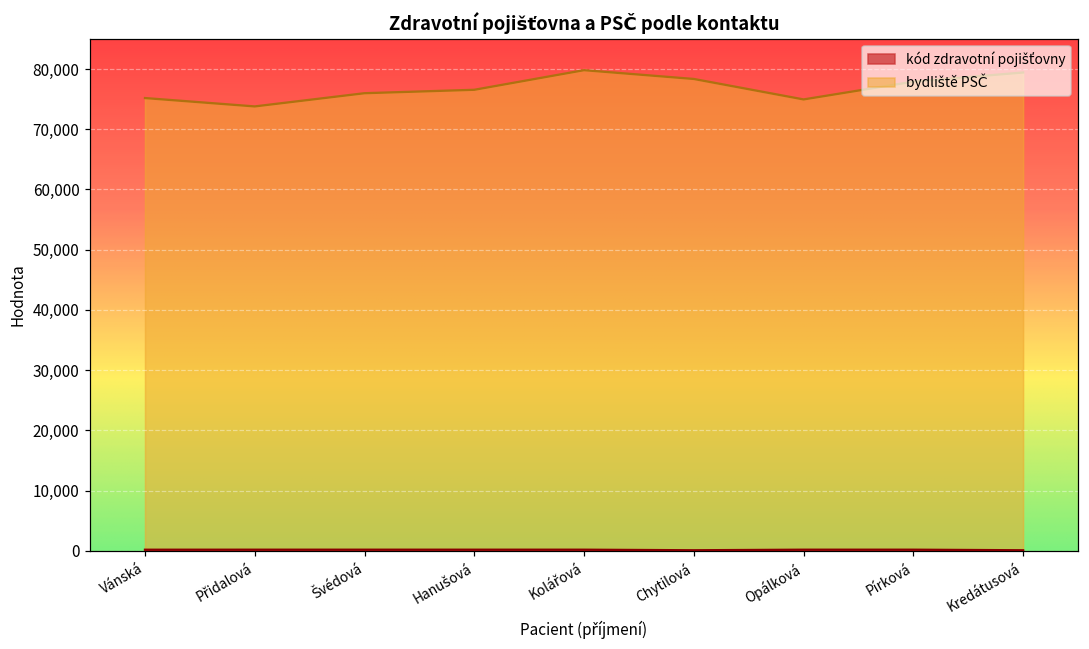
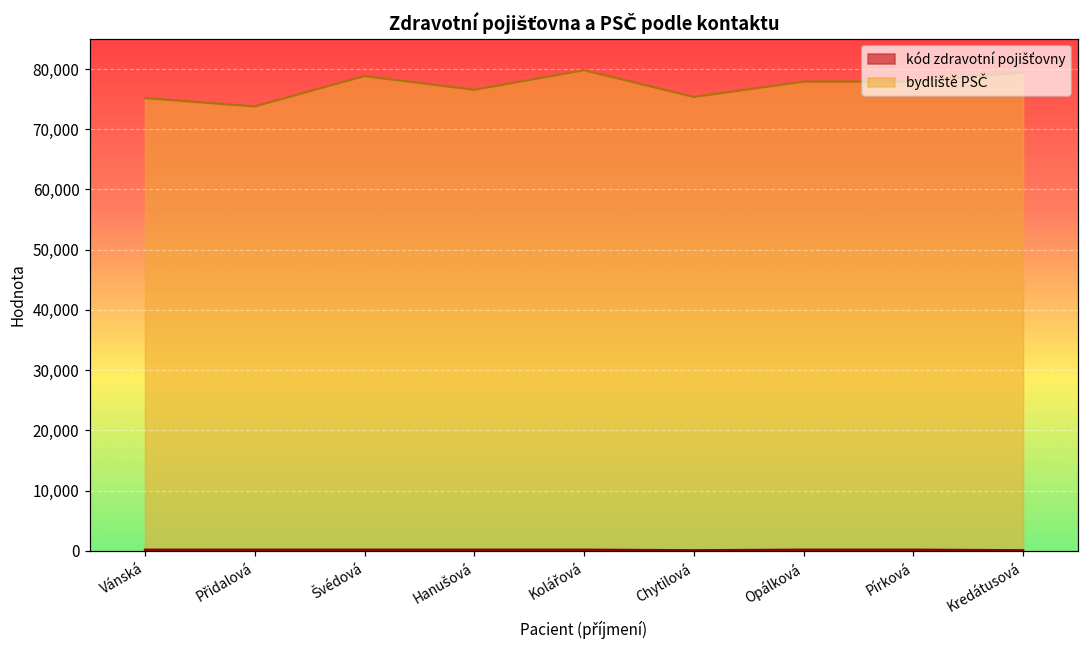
  {
    "kód zdravotní pojišťovny": {
      "Vánská": "0",
      "Přidalová": "0",
      "Švédová": "0",
      "Hanušová": "0",
      "Kolářová": "0",
      "Chytilová": "0",
      "Opálková": "0",
      "Pírková": "0",
      "Kredátusová": "0"
    },
    "bydliště PSČ": {
      "Vánská": "75,000",
      "Přidalová": "74,000",
-     "Švédová": "76,000",
+     "Švédová": "79,000",
      "Hanušová": "77,000",
      "Kolářová": "80,000",
-     "Chytilová": "78,000",
-     "Opálková": "75,000"
+     "Chytilová": "75,000",
+     "Opálková": "78,000"
    }
  }
